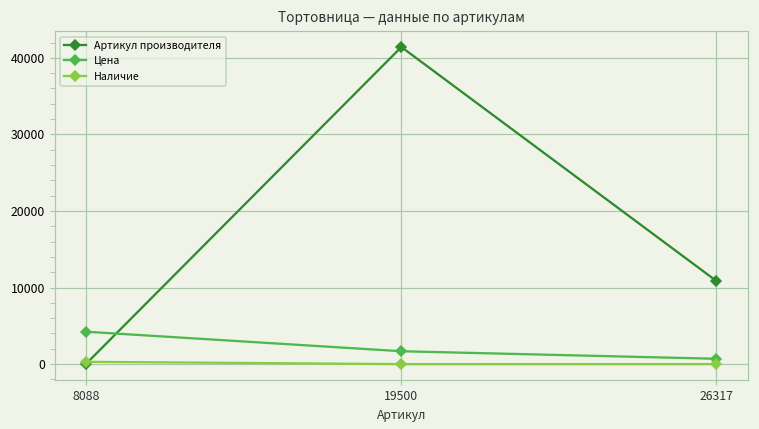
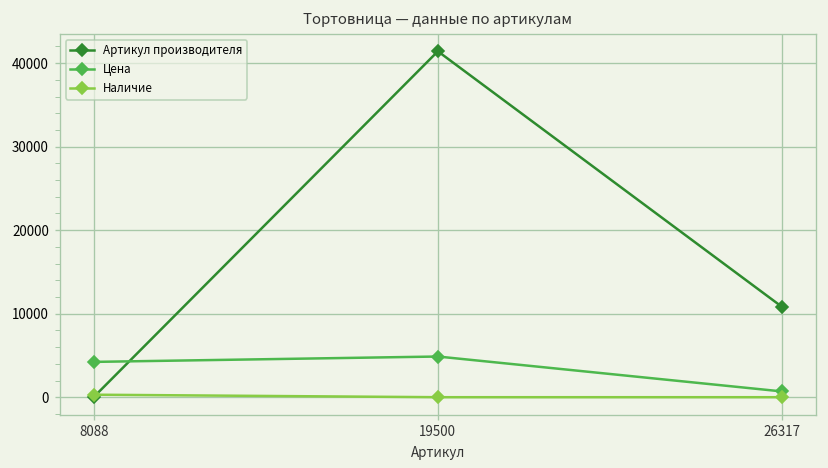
  {
    "Артикул производителя": {
      "19500": 41000,
      "26317": 11000
    },
    "Цена": {
      "8088": 4000,
-     "19500": 2000,
+     "19500": 5000,
      "26317": 1000
    },
    "Наличие": {
      "19500": 0,
      "26317": 0
    }
  }
